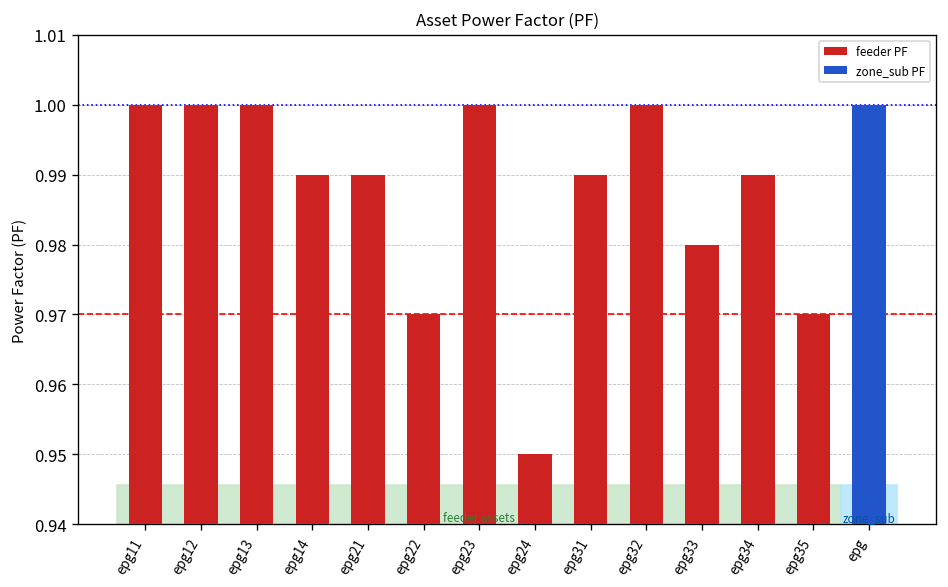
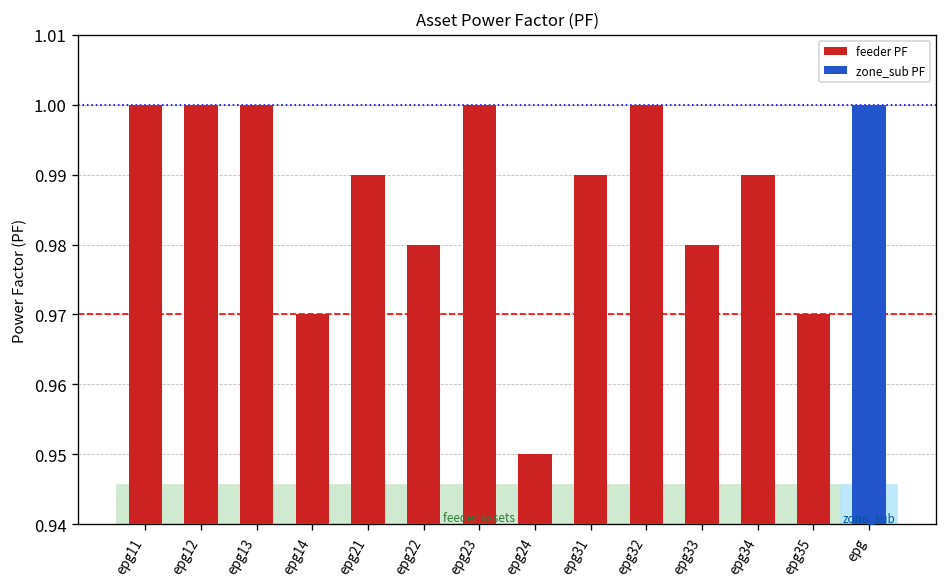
  {
    "feeder PF": {
      "epg11": 1.00,
      "epg12": 1.00,
      "epg13": 1.00,
-     "epg14": 0.99,
+     "epg14": 0.97,
      "epg21": 0.99,
-     "epg22": 0.97,
+     "epg22": 0.98,
      "epg23": 1.00,
      "epg24": 0.95,
      "epg31": 0.99,
      "epg32": 1.00,
      "epg33": 0.98,
      "epg34": 0.99,
      "epg35": 0.97
    },
    "zone_sub PF": {
      "epg": 1.00
    }
  }
